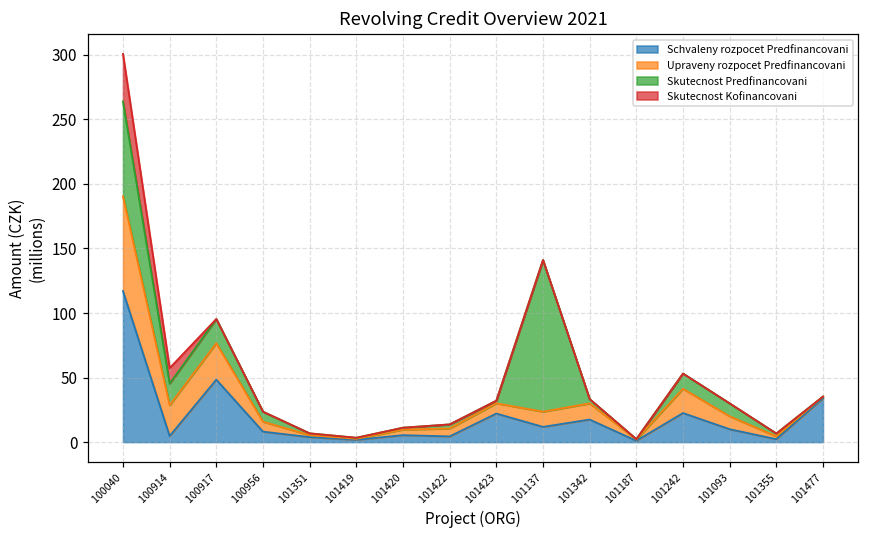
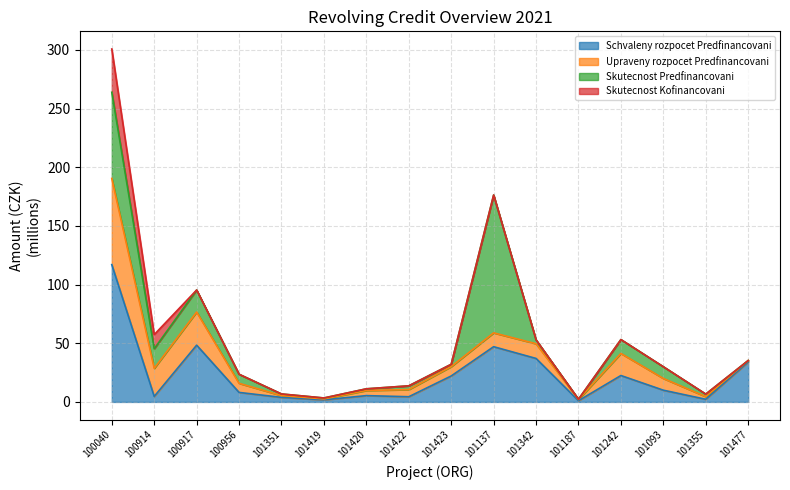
  {
    "Schvaleny rozpocet Predfinancovani": {
      "100040": 117,
      "100914": 5,
      "100917": 48,
      "100956": 8,
      "101420": 5,
      "101422": 4,
      "101423": 22,
-     "101137": 12,
-     "101342": 17,
+     "101137": 47,
+     "101342": 37,
      "101242": 23,
      "101093": 10,
      "101355": 2
    },
    "Upraveny rozpocet Predfinancovani": {
      "100040": 73,
      "100914": 24,
      "100917": 28,
      "100956": 8,
      "101422": 6,
      "101137": 12,
      "101342": 13,
      "101242": 19,
      "101093": 10
    },
    "Skutecnost Predfinancovani": {
      "100040": 73,
      "100914": 17
    },
    "Skutecnost Kofinancovani": {
      "100040": 37,
      "100914": 12
    }
  }
